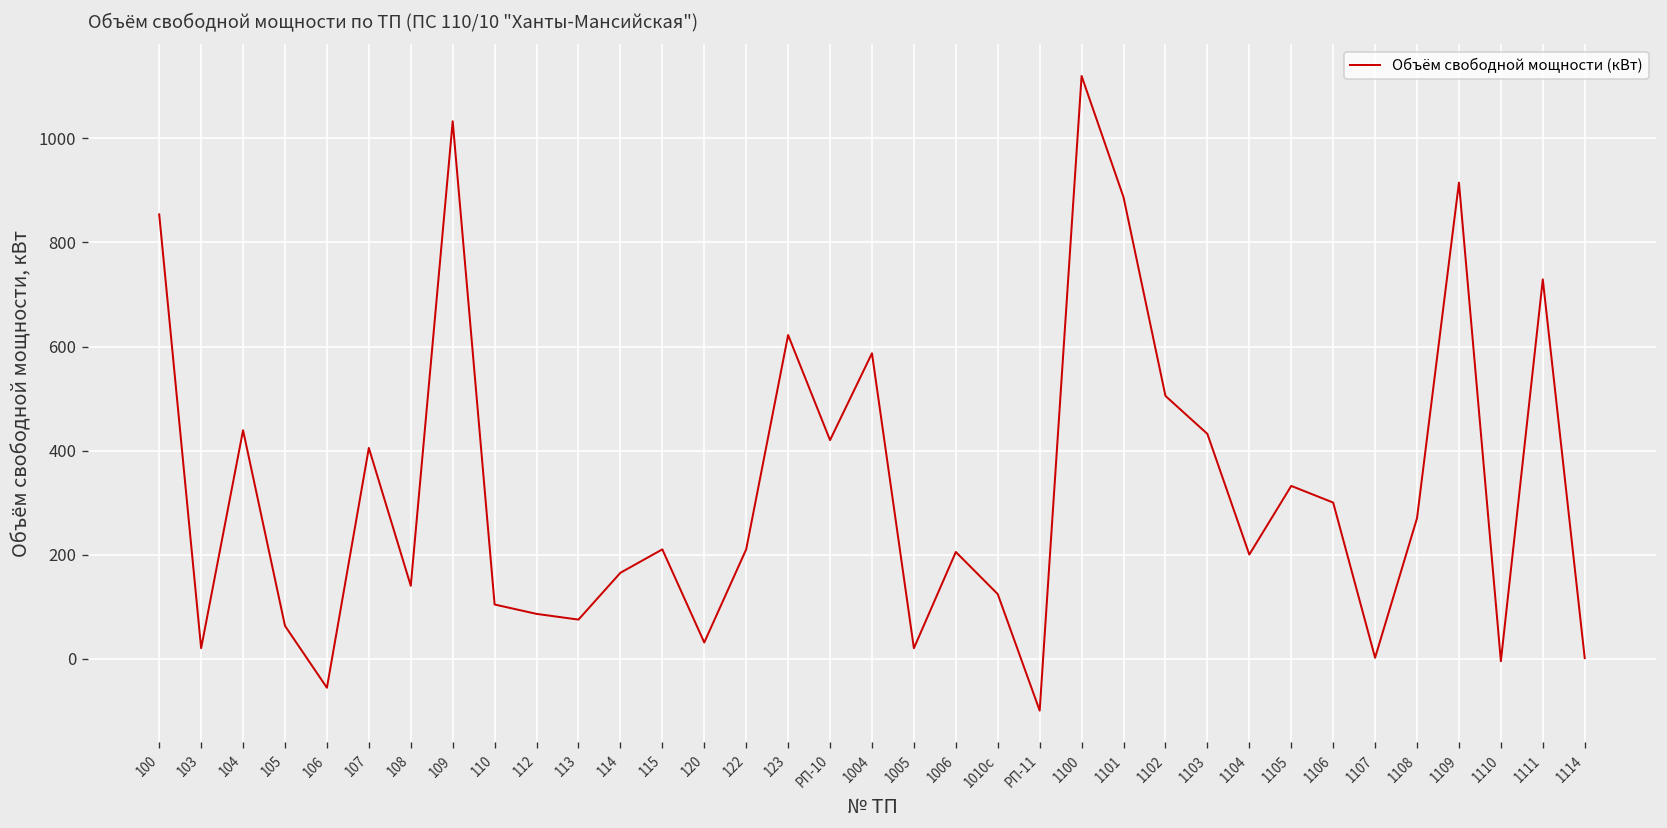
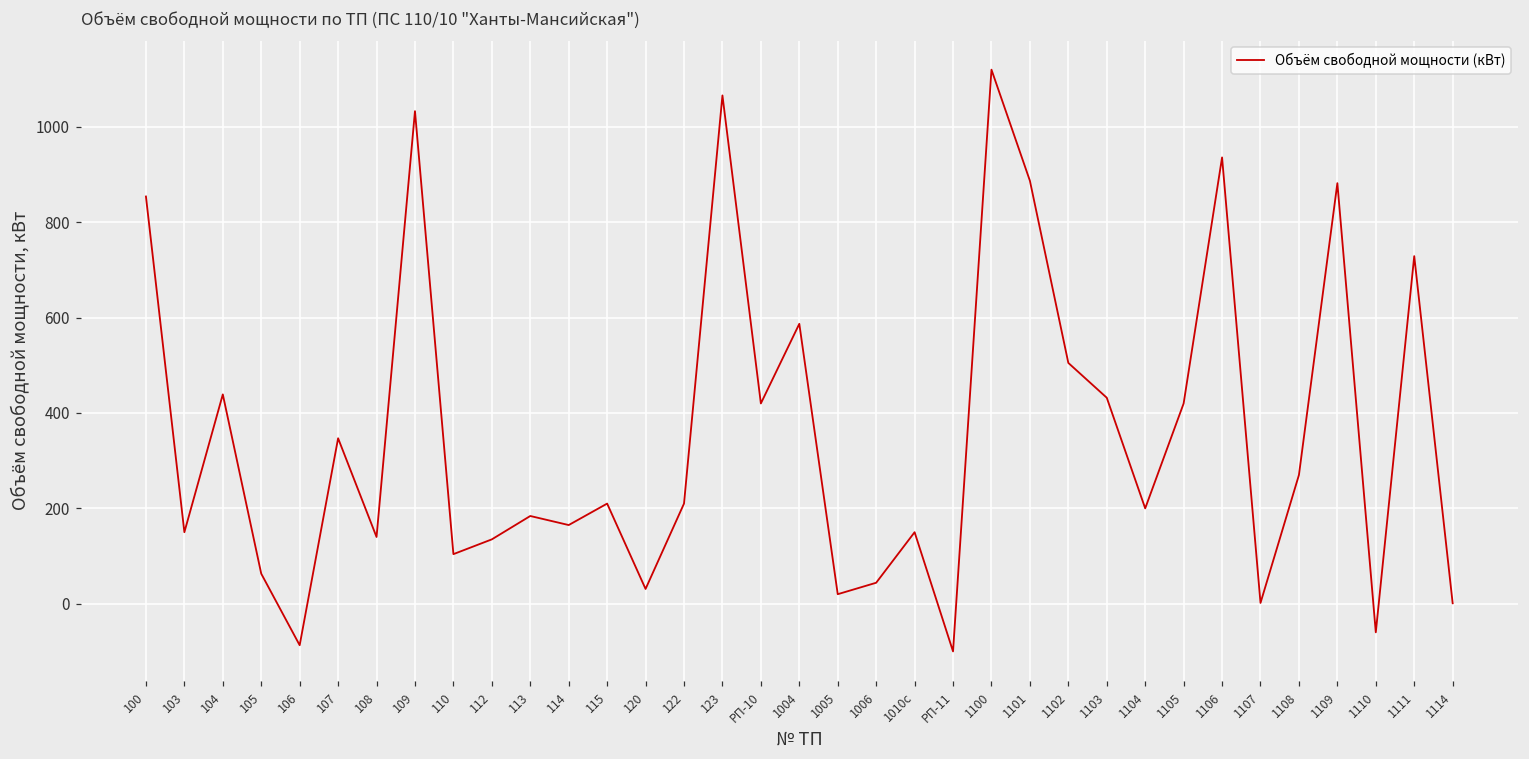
  {
    "100": 850,
-   "103": 20,
+   "103": 150,
    "104": 440,
    "105": 60,
-   "106": -60,
-   "107": 410,
+   "106": -90,
+   "107": 350,
    "108": 140,
    "109": 1030,
    "110": 100,
-   "112": 90,
-   "113": 80,
+   "112": 140,
+   "113": 180,
    "114": 170,
    "115": 210,
    "120": 30,
    "122": 210,
-   "123": 620,
+   "123": 1070,
    "РП-10": 420,
    "1004": 590,
    "1005": 20,
-   "1006": 210,
-   "1010с": 120,
+   "1006": 40,
+   "1010с": 150,
    "РП-11": -100,
    "1100": 1120,
    "1101": 890,
    "1102": 510,
    "1103": 430,
    "1104": 200,
-   "1105": 330,
-   "1106": 300,
+   "1105": 420,
+   "1106": 940,
    "1107": 0,
    "1108": 270,
-   "1109": 920,
-   "1110": -10,
+   "1109": 880,
+   "1110": -60,
    "1111": 730,
    "1114": 0
  }
